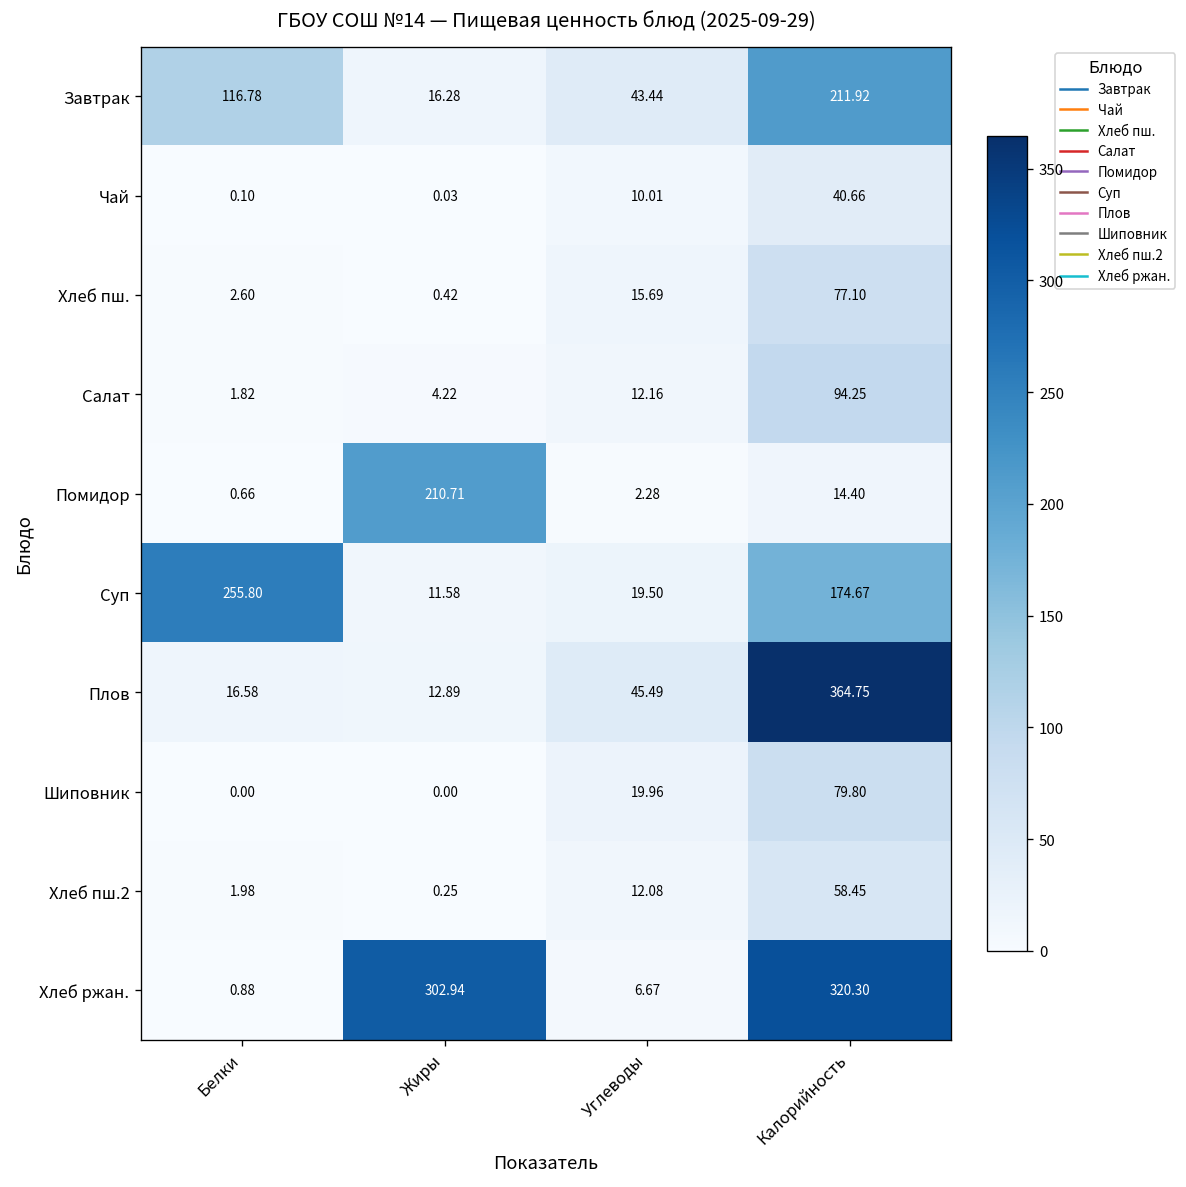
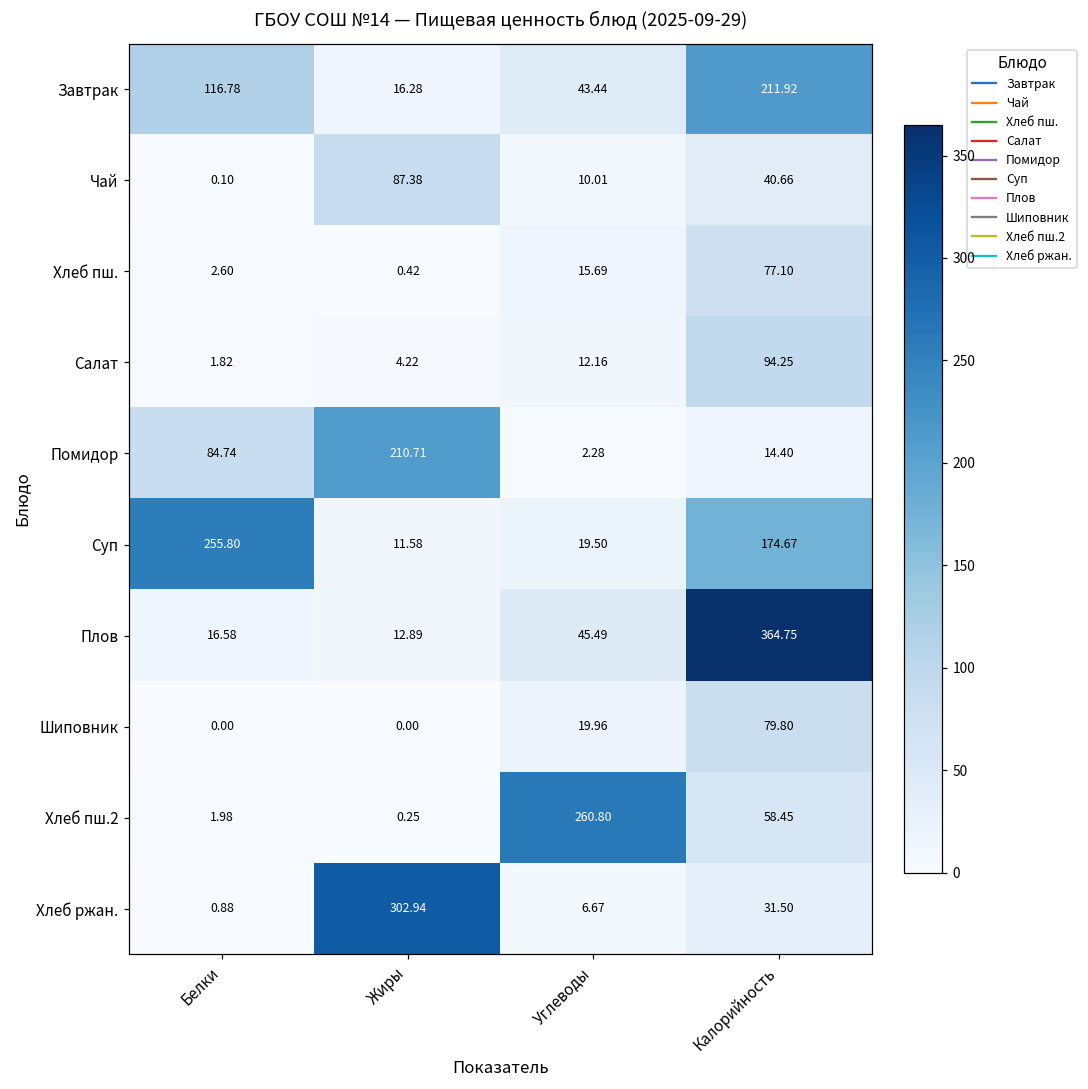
  {
    "Завтрак": {
      "Белки": 116.78,
      "Жиры": 16.28,
      "Углеводы": 43.44,
      "Калорийность": 211.92
    },
    "Чай": {
      "Белки": 0.10,
-     "Жиры": 0.03,
+     "Жиры": 87.38,
      "Углеводы": 10.01,
      "Калорийность": 40.66
    },
    "Хлеб пш.": {
      "Белки": 2.60,
      "Жиры": 0.42,
      "Углеводы": 15.69,
      "Калорийность": 77.10
    },
    "Салат": {
      "Белки": 1.82,
      "Жиры": 4.22,
      "Углеводы": 12.16,
      "Калорийность": 94.25
    },
    "Помидор": {
-     "Белки": 0.66,
+     "Белки": 84.74,
      "Жиры": 210.71,
      "Углеводы": 2.28,
      "Калорийность": 14.40
    },
    "Суп": {
      "Белки": 255.80,
      "Жиры": 11.58,
      "Углеводы": 19.50,
      "Калорийность": 174.67
    },
    "Плов": {
      "Белки": 16.58,
      "Жиры": 12.89,
      "Углеводы": 45.49,
      "Калорийность": 364.75
    },
    "Шиповник": {
      "Белки": 0.00,
      "Жиры": 0.00,
      "Углеводы": 19.96,
      "Калорийность": 79.80
    },
    "Хлеб пш.2": {
      "Белки": 1.98,
      "Жиры": 0.25,
-     "Углеводы": 12.08,
+     "Углеводы": 260.80,
      "Калорийность": 58.45
    },
    "Хлеб ржан.": {
      "Белки": 0.88,
      "Жиры": 302.94,
      "Углеводы": 6.67,
-     "Калорийность": 320.30
+     "Калорийность": 31.50
    }
  }
